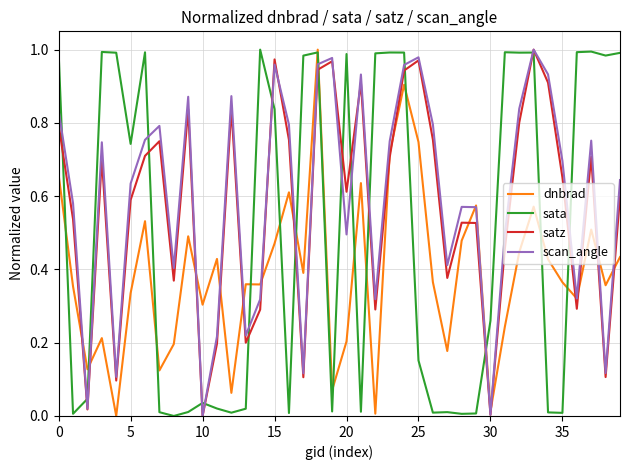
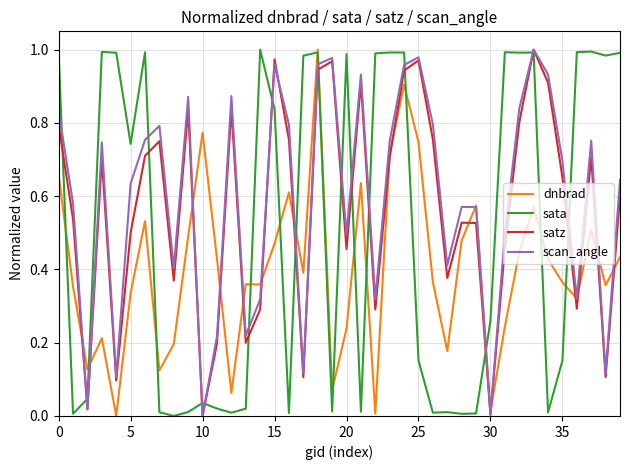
  {
    "dnbrad": {
      "0": 0.66,
      "5": 0.34,
-     "10": 0.30,
+     "10": 0.77,
      "15": 0.47,
-     "20": 0.20,
+     "20": 0.24,
      "25": 0.75,
      "30": 0.01,
      "35": 0.37
    },
    "sata": {
      "0": 0.99,
      "5": 0.74,
      "10": 0.04,
      "15": 0.84,
      "20": 0.99,
      "25": 0.15,
      "30": 0.26,
-     "35": 0.01
+     "35": 0.15
    },
    "satz": {
      "0": 0.79,
-     "5": 0.59,
+     "5": 0.50,
      "15": 0.97,
-     "20": 0.61,
+     "20": 0.46,
      "25": 0.97,
      "35": 0.65
    },
    "scan_angle": {
      "0": 0.83,
      "5": 0.63,
      "15": 0.96,
      "20": 0.50,
      "25": 0.98,
      "35": 0.70
    }
  }
